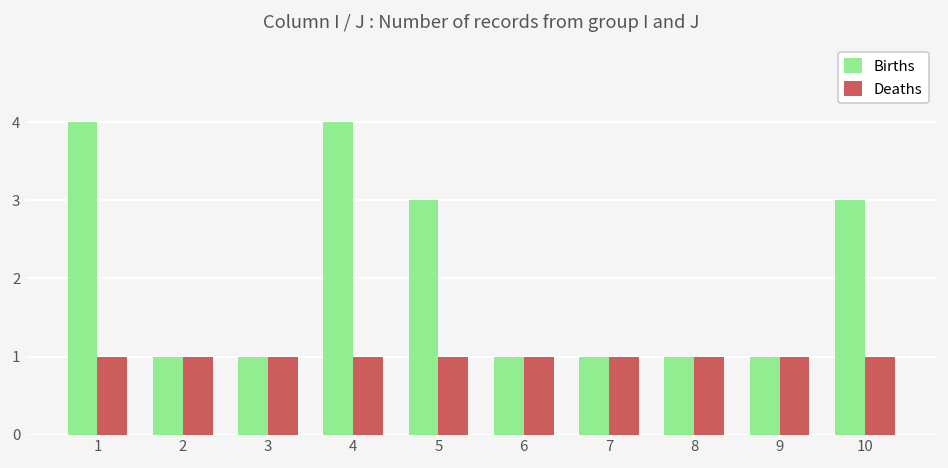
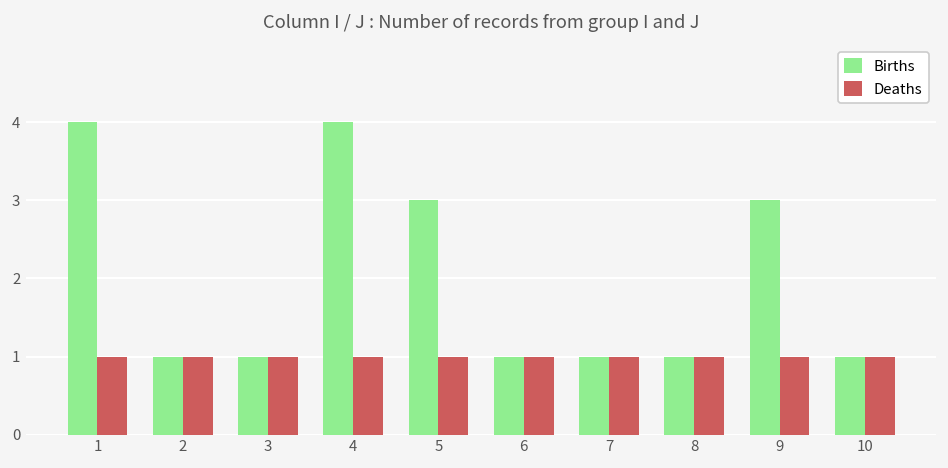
  {
    "Births": {
      "1": 4,
      "2": 1,
      "3": 1,
      "4": 4,
      "5": 3,
      "6": 1,
      "7": 1,
      "8": 1,
-     "9": 1,
-     "10": 3
+     "9": 3,
+     "10": 1
    },
    "Deaths": {
      "1": 1,
      "2": 1,
      "3": 1,
      "4": 1,
      "5": 1,
      "6": 1,
      "7": 1,
      "8": 1,
      "9": 1,
      "10": 1
    }
  }
